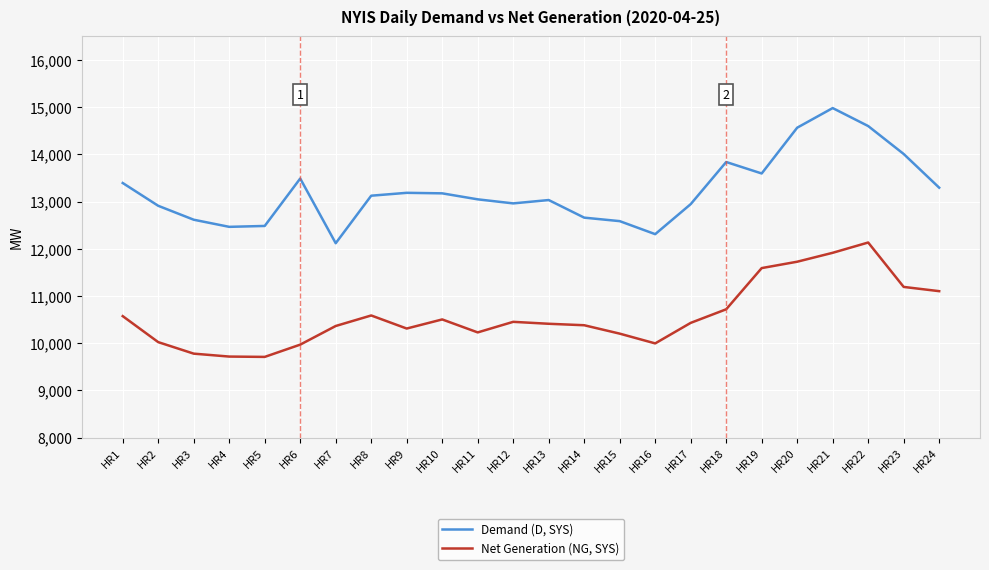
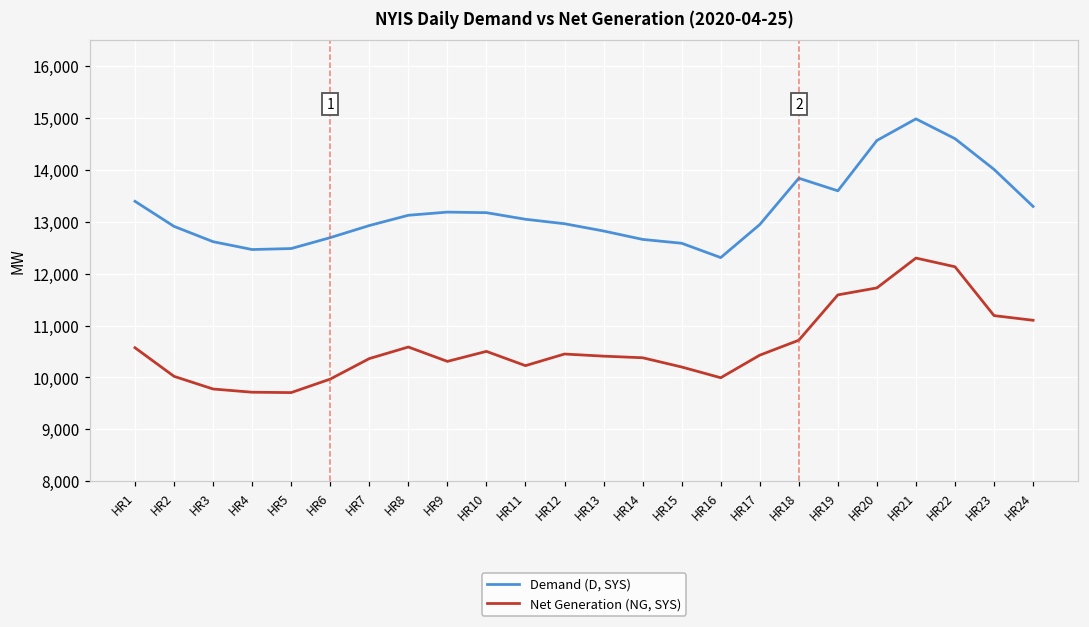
  {
    "Demand (D, SYS)": {
      "HR1": "13,400",
      "HR2": "12,900",
      "HR3": "12,600",
      "HR4": "12,500",
      "HR5": "12,500",
-     "HR6": "13,500",
-     "HR7": "12,100",
+     "HR6": "12,700",
+     "HR7": "12,900",
      "HR8": "13,100",
      "HR9": "13,200",
      "HR10": "13,200",
      "HR11": "13,000",
      "HR12": "13,000",
-     "HR13": "13,000",
+     "HR13": "12,800",
      "HR14": "12,700",
      "HR15": "12,600",
      "HR16": "12,300",
      "HR17": "12,900",
      "HR18": "13,800",
      "HR19": "13,600",
      "HR20": "14,600",
      "HR21": "15,000",
      "HR22": "14,600",
      "HR23": "14,000",
      "HR24": "13,300"
    },
    "Net Generation (NG, SYS)": {
      "HR1": "10,600",
      "HR2": "10,000",
      "HR3": "9,800",
      "HR4": "9,700",
      "HR5": "9,700",
      "HR6": "10,000",
      "HR7": "10,400",
      "HR8": "10,600",
      "HR9": "10,300",
      "HR10": "10,500",
      "HR11": "10,200",
      "HR12": "10,500",
      "HR13": "10,400",
      "HR14": "10,400",
      "HR15": "10,200",
      "HR16": "10,000",
      "HR17": "10,400",
      "HR18": "10,700",
      "HR19": "11,600",
      "HR20": "11,700",
-     "HR21": "11,900",
+     "HR21": "12,300",
      "HR22": "12,100",
      "HR23": "11,200",
      "HR24": "11,100"
    }
  }
